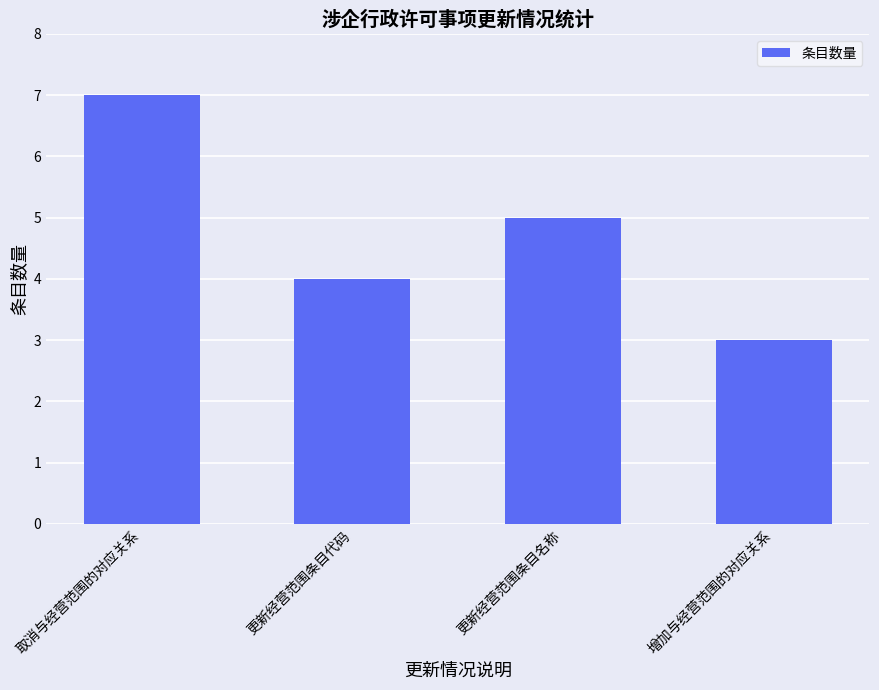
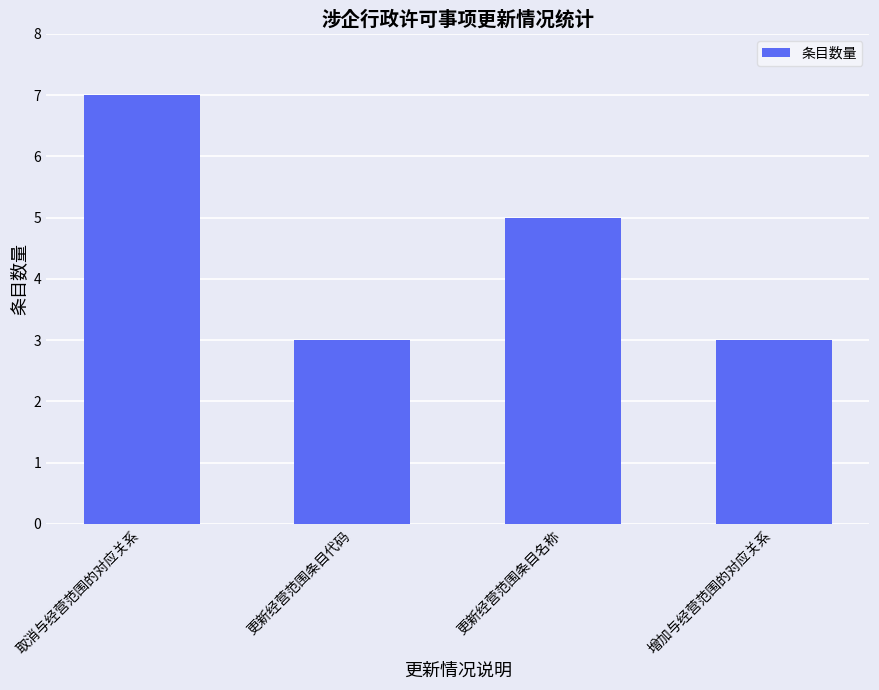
  {
    "取消与经营范围的对应关系": 7,
-   "更新经营范围条目代码": 4,
+   "更新经营范围条目代码": 3,
    "更新经营范围条目名称": 5,
    "增加与经营范围的对应关系": 3
  }
